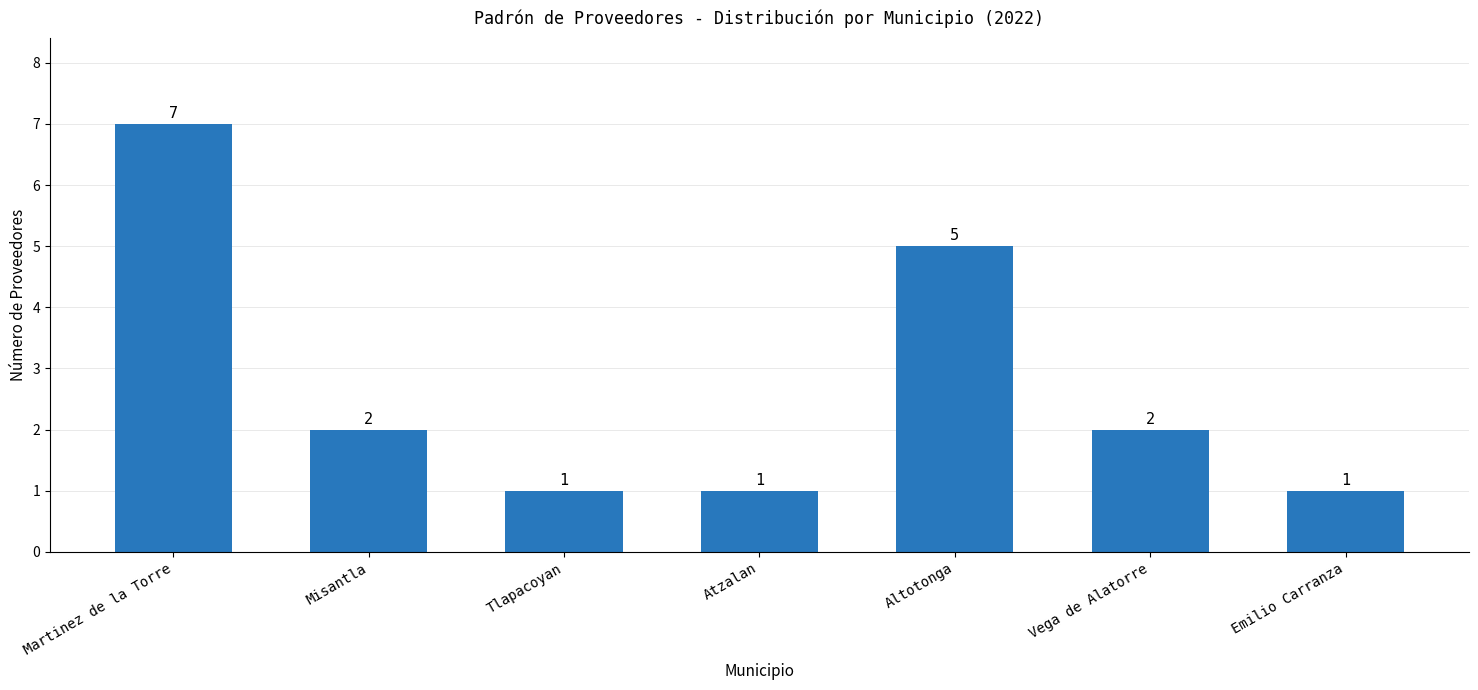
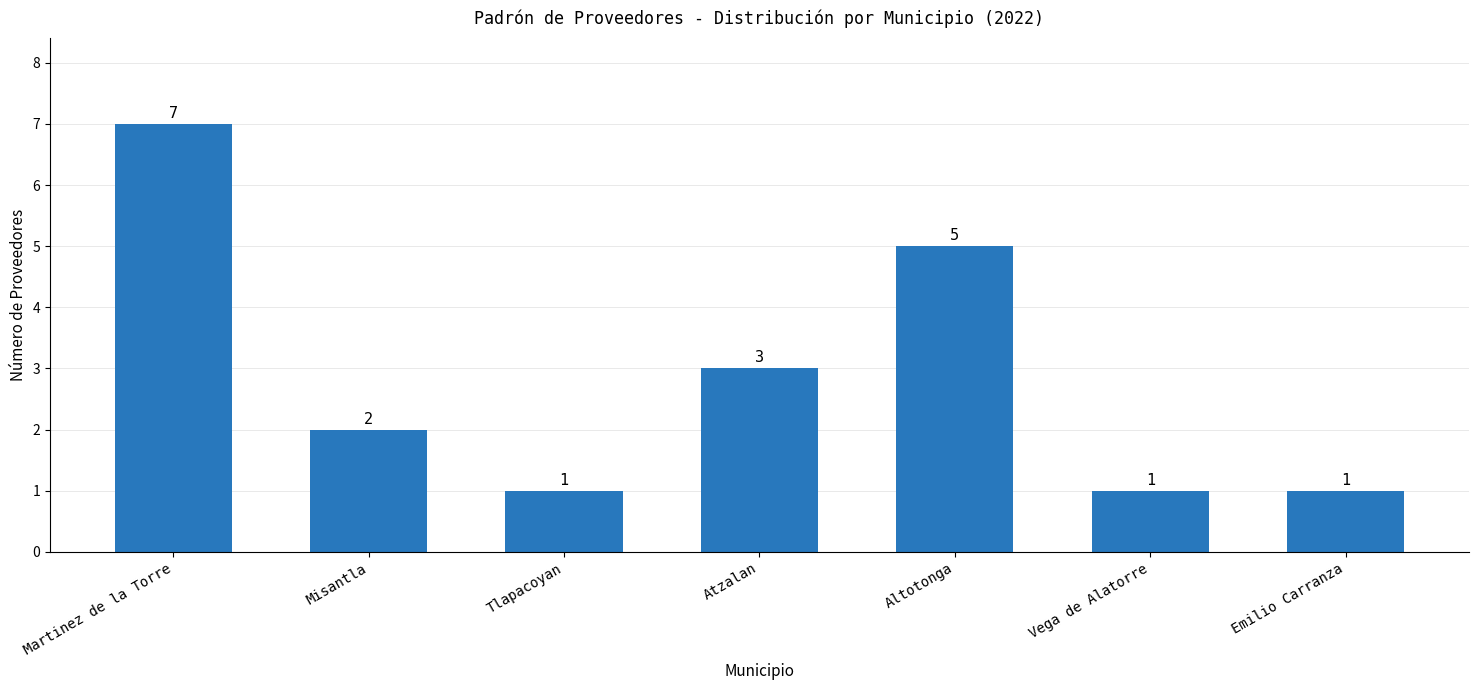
  {
    "Martinez de la Torre": 7,
    "Misantla": 2,
    "Tlapacoyan": 1,
-   "Atzalan": 1,
+   "Atzalan": 3,
    "Altotonga": 5,
-   "Vega de Alatorre": 2,
+   "Vega de Alatorre": 1,
    "Emilio Carranza": 1
  }
